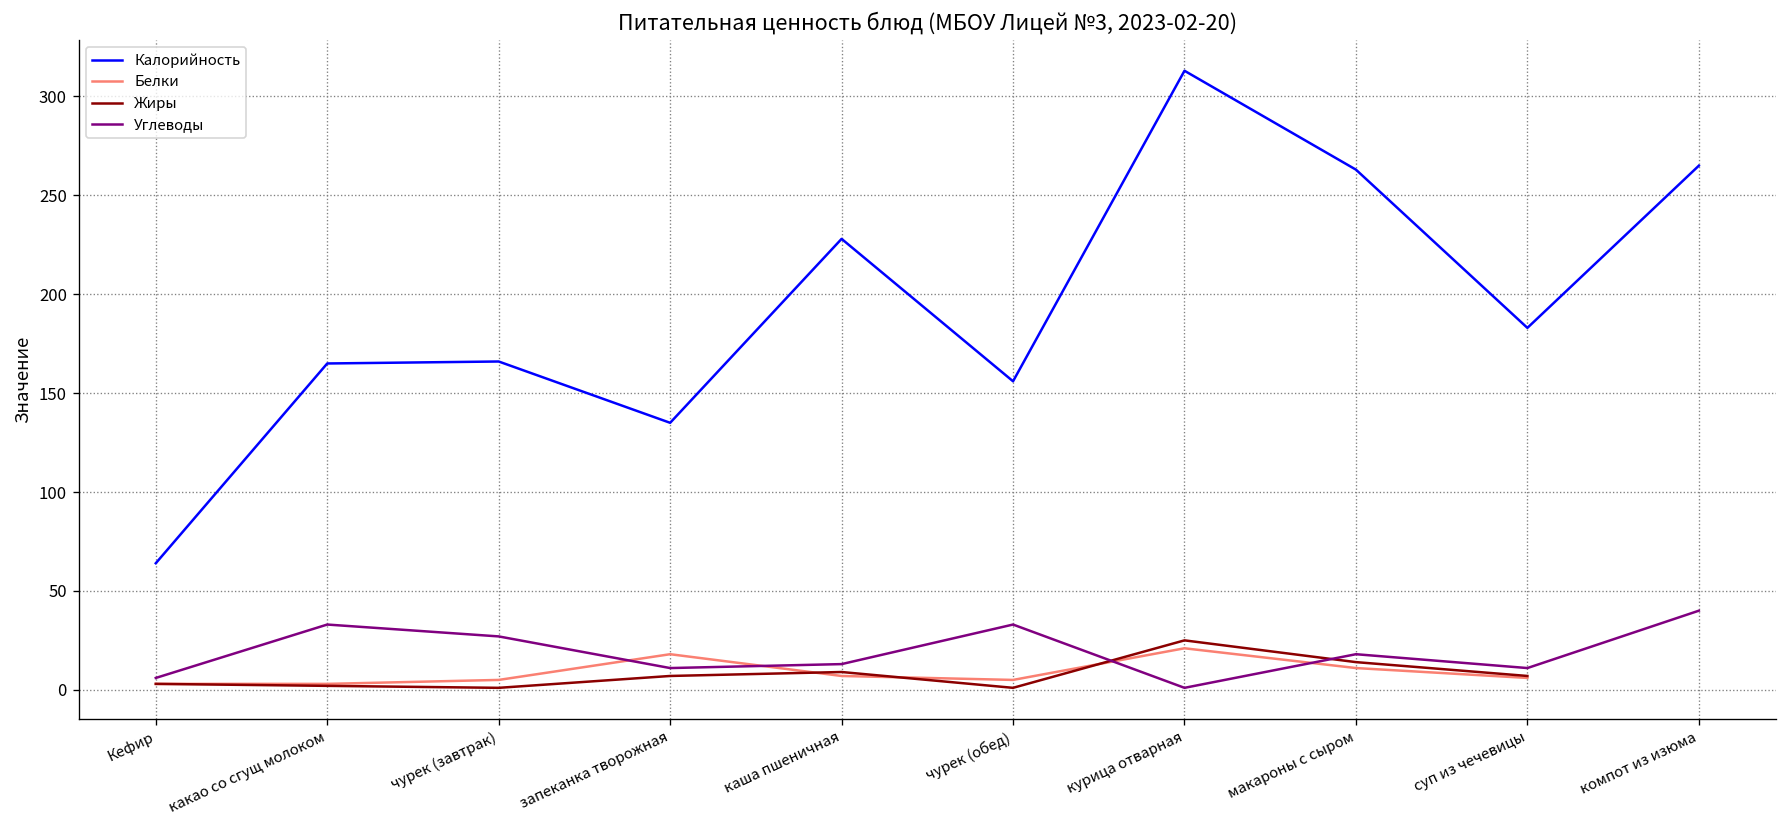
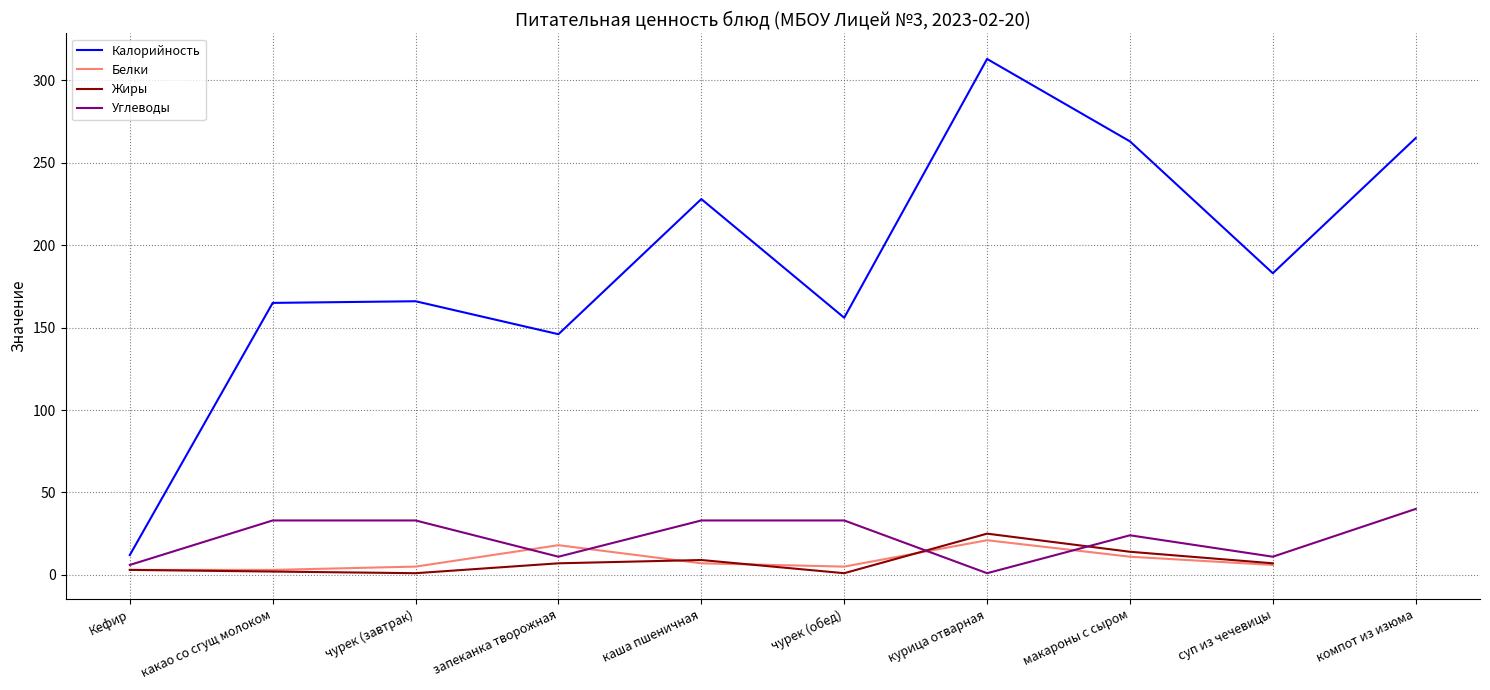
  {
    "Калорийность": {
-     "Кефир": 64,
+     "Кефир": 12,
      "какао со сгущ молоком": 165,
      "чурек (завтрак)": 166,
-     "запеканка творожная": 135,
+     "запеканка творожная": 146,
      "каша пшеничная": 228,
      "чурек (обед)": 156,
      "курица отварная": 313,
      "макароны с сыром": 263,
      "суп из чечевицы": 183,
      "компот из изюма": 265
    },
    "Белки": {
      "чурек (завтрак)": 5,
      "запеканка творожная": 18,
      "каша пшеничная": 7,
      "чурек (обед)": 5,
      "курица отварная": 21,
      "макароны с сыром": 11
    },
    "Жиры": {
      "чурек (завтрак)": 1,
      "запеканка творожная": 7,
      "каша пшеничная": 9,
      "чурек (обед)": 1,
      "курица отварная": 25,
      "макароны с сыром": 14
    },
    "Углеводы": {
      "Кефир": 6,
      "какао со сгущ молоком": 33,
-     "чурек (завтрак)": 27,
+     "чурек (завтрак)": 33,
      "запеканка творожная": 11,
-     "каша пшеничная": 13,
+     "каша пшеничная": 33,
      "чурек (обед)": 33,
      "курица отварная": 1,
-     "макароны с сыром": 18,
+     "макароны с сыром": 24,
      "суп из чечевицы": 11,
      "компот из изюма": 40
    }
  }
